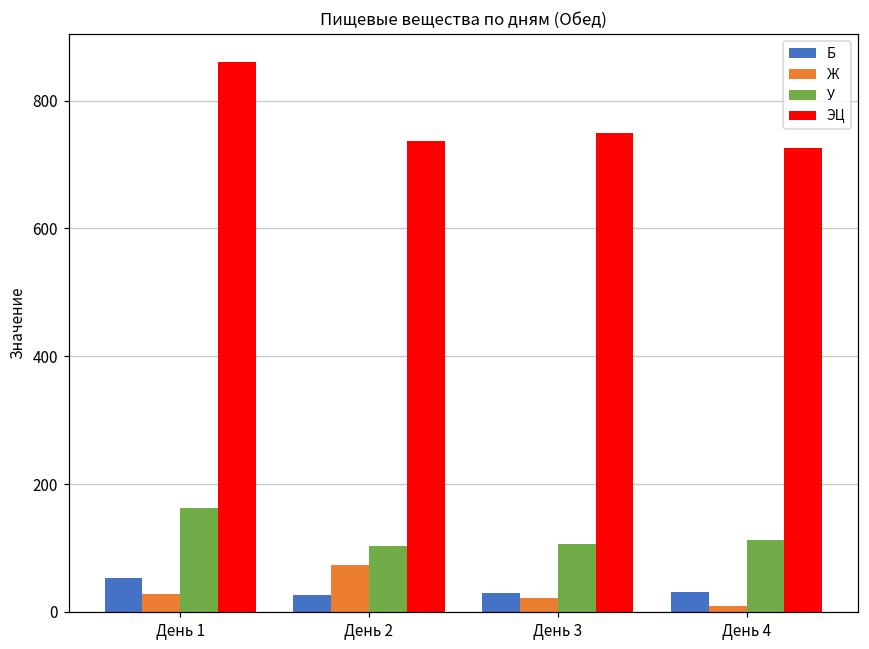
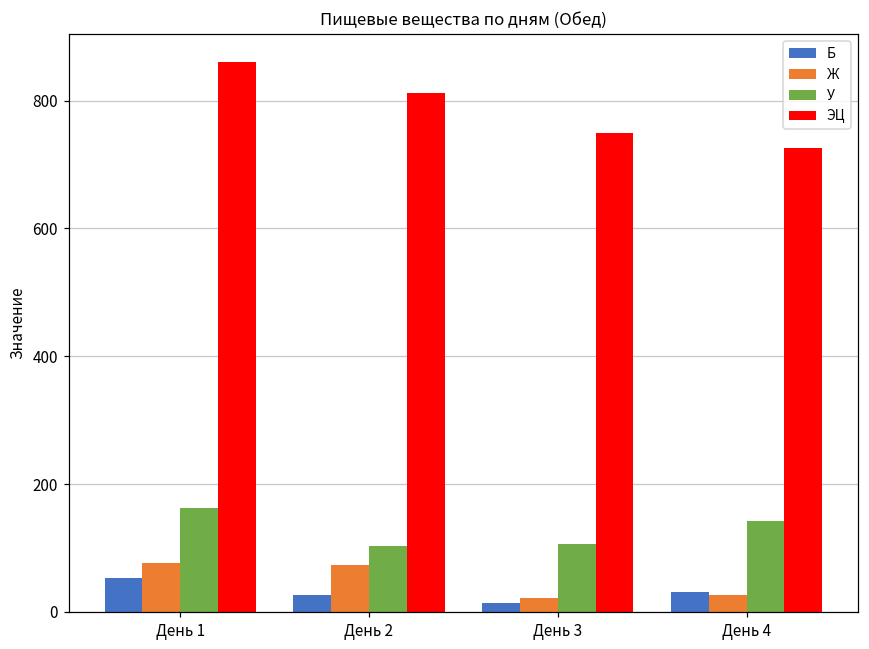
  {
    "Б": {
      "День 1": 50,
      "День 2": 30,
-     "День 3": 30,
+     "День 3": 10,
      "День 4": 30
    },
    "Ж": {
-     "День 1": 30,
+     "День 1": 80,
      "День 2": 70,
      "День 3": 20,
-     "День 4": 10
+     "День 4": 30
    },
    "У": {
      "День 1": 160,
      "День 2": 100,
      "День 3": 110,
-     "День 4": 110
+     "День 4": 140
    },
    "ЭЦ": {
      "День 1": 860,
-     "День 2": 740,
+     "День 2": 810,
      "День 3": 750,
      "День 4": 730
    }
  }
